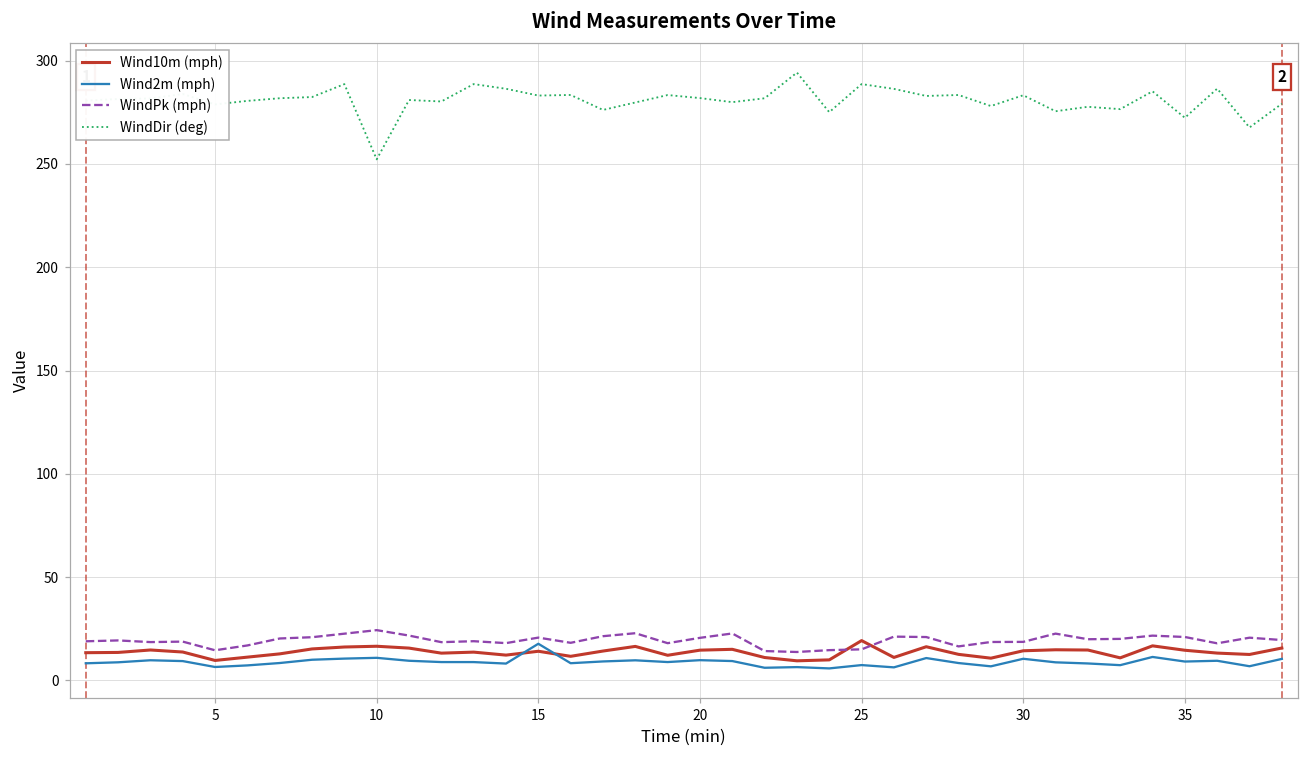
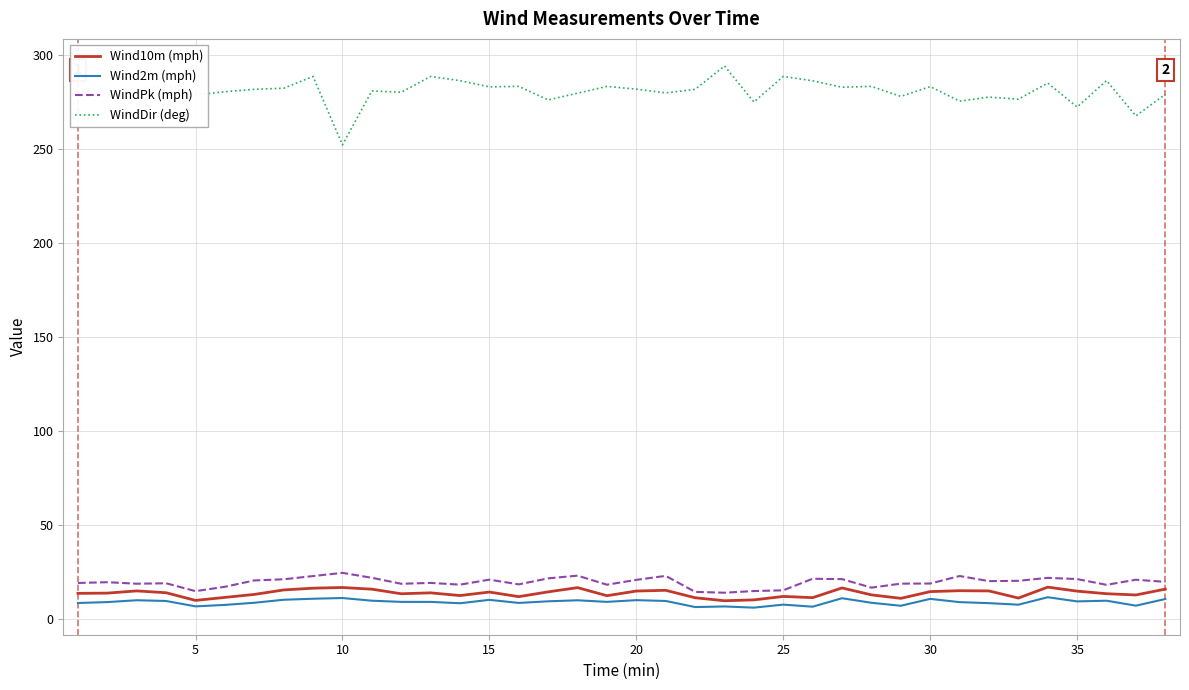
  {
    "Wind10m (mph)": {
      "5": 10,
      "10": 17,
      "15": 14,
      "20": 15,
-     "25": 19,
+     "25": 12,
      "30": 14,
      "35": 15
    },
    "Wind2m (mph)": {
      "5": 7,
      "10": 11,
-     "15": 18,
+     "15": 10,
      "20": 10,
      "25": 7,
      "30": 11,
      "35": 9
    },
    "WindPk (mph)": {
      "5": 15,
      "10": 24,
      "15": 21,
      "20": 21,
      "25": 15,
      "30": 19,
      "35": 21
    },
    "WindDir (deg)": {
      "10": 252,
      "15": 283,
      "20": 282,
      "25": 289,
      "30": 283,
      "35": 272
    }
  }
